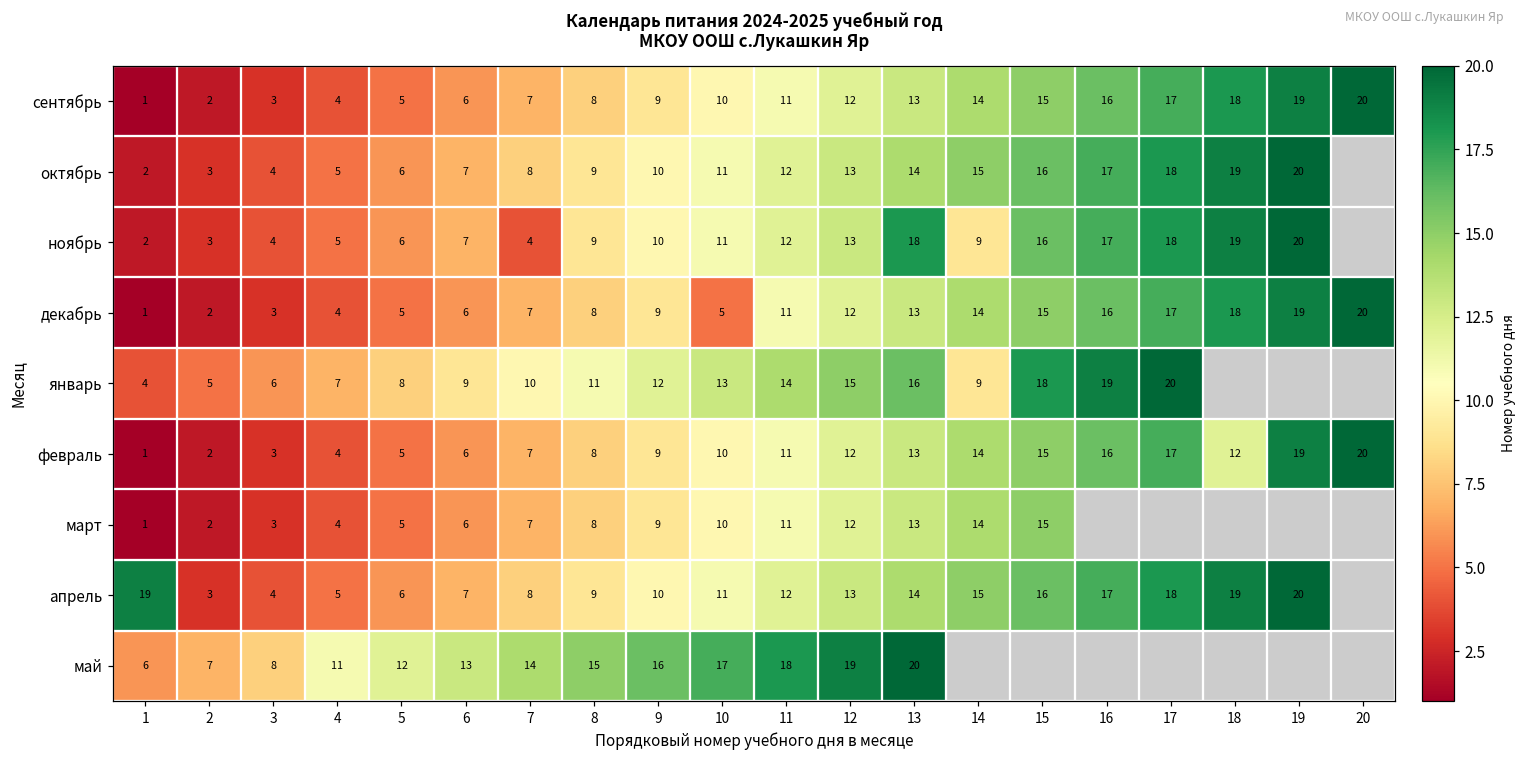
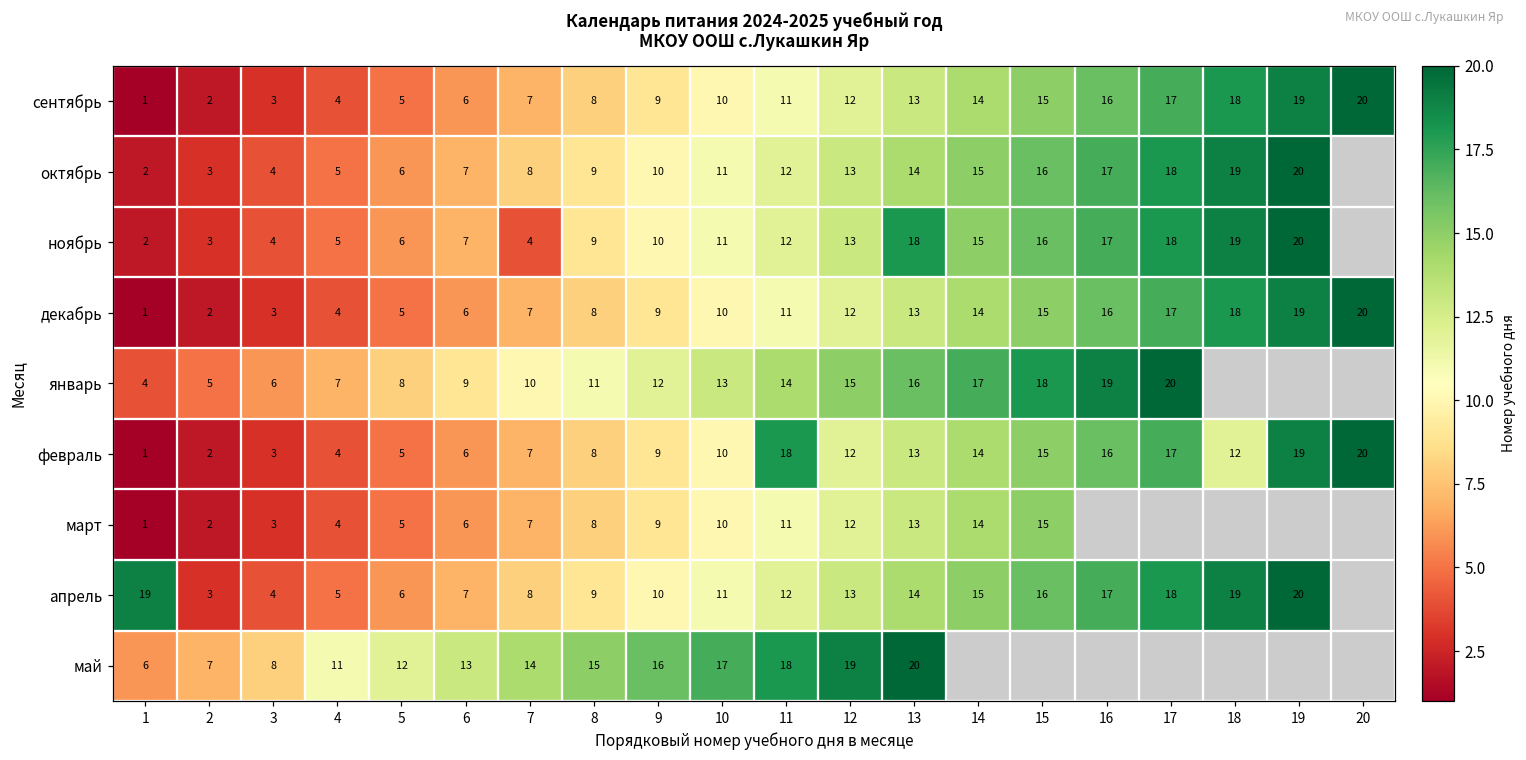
  {
    "сентябрь": {
      "1": 1,
      "2": 2,
      "3": 3,
      "4": 4,
      "5": 5,
      "6": 6,
      "7": 7,
      "8": 8,
      "9": 9,
      "10": 10,
      "11": 11,
      "12": 12,
      "13": 13,
      "14": 14,
      "15": 15,
      "16": 16,
      "17": 17,
      "18": 18,
      "19": 19,
      "20": 20
    },
    "октябрь": {
      "1": 2,
      "2": 3,
      "3": 4,
      "4": 5,
      "5": 6,
      "6": 7,
      "7": 8,
      "8": 9,
      "9": 10,
      "10": 11,
      "11": 12,
      "12": 13,
      "13": 14,
      "14": 15,
      "15": 16,
      "16": 17,
      "17": 18,
      "18": 19,
      "19": 20
    },
    "ноябрь": {
      "1": 2,
      "2": 3,
      "3": 4,
      "4": 5,
      "5": 6,
      "6": 7,
      "7": 4,
      "8": 9,
      "9": 10,
      "10": 11,
      "11": 12,
      "12": 13,
      "13": 18,
-     "14": 9,
+     "14": 15,
      "15": 16,
      "16": 17,
      "17": 18,
      "18": 19,
      "19": 20
    },
    "декабрь": {
      "1": 1,
      "2": 2,
      "3": 3,
      "4": 4,
      "5": 5,
      "6": 6,
      "7": 7,
      "8": 8,
      "9": 9,
-     "10": 5,
+     "10": 10,
      "11": 11,
      "12": 12,
      "13": 13,
      "14": 14,
      "15": 15,
      "16": 16,
      "17": 17,
      "18": 18,
      "19": 19,
      "20": 20
    },
    "январь": {
      "1": 4,
      "2": 5,
      "3": 6,
      "4": 7,
      "5": 8,
      "6": 9,
      "7": 10,
      "8": 11,
      "9": 12,
      "10": 13,
      "11": 14,
      "12": 15,
      "13": 16,
-     "14": 9,
+     "14": 17,
      "15": 18,
      "16": 19,
      "17": 20
    },
    "февраль": {
      "1": 1,
      "2": 2,
      "3": 3,
      "4": 4,
      "5": 5,
      "6": 6,
      "7": 7,
      "8": 8,
      "9": 9,
      "10": 10,
-     "11": 11,
+     "11": 18,
      "12": 12,
      "13": 13,
      "14": 14,
      "15": 15,
      "16": 16,
      "17": 17,
      "18": 12,
      "19": 19,
      "20": 20
    },
    "март": {
      "1": 1,
      "2": 2,
      "3": 3,
      "4": 4,
      "5": 5,
      "6": 6,
      "7": 7,
      "8": 8,
      "9": 9,
      "10": 10,
      "11": 11,
      "12": 12,
      "13": 13,
      "14": 14,
      "15": 15
    },
    "апрель": {
      "1": 19,
      "2": 3,
      "3": 4,
      "4": 5,
      "5": 6,
      "6": 7,
      "7": 8,
      "8": 9,
      "9": 10,
      "10": 11,
      "11": 12,
      "12": 13,
      "13": 14,
      "14": 15,
      "15": 16,
      "16": 17,
      "17": 18,
      "18": 19,
      "19": 20
    },
    "май": {
      "1": 6,
      "2": 7,
      "3": 8,
      "4": 11,
      "5": 12,
      "6": 13,
      "7": 14,
      "8": 15,
      "9": 16,
      "10": 17,
      "11": 18,
      "12": 19,
      "13": 20
    }
  }
